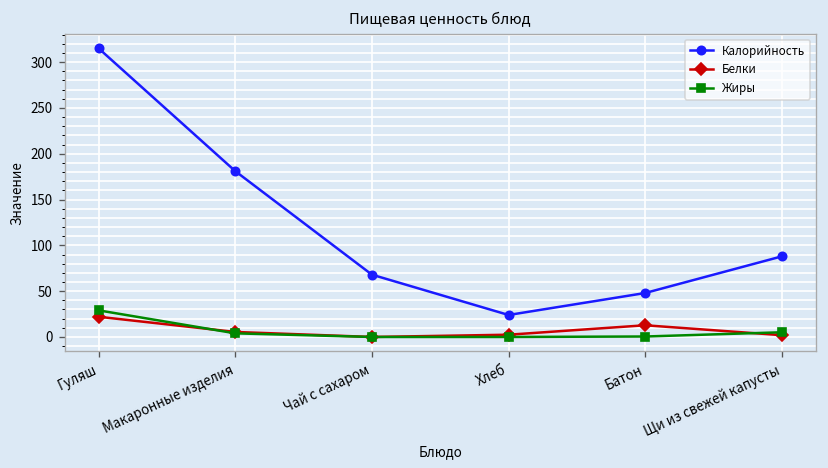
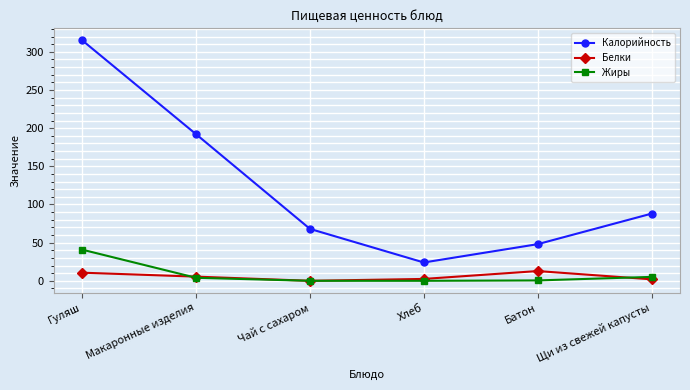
  {
    "Калорийность": {
      "Гуляш": 320,
-     "Макаронные изделия": 180,
+     "Макаронные изделия": 190,
      "Чай с сахаром": 70,
      "Хлеб": 20,
      "Батон": 50,
      "Щи из свежей капусты": 90
    },
    "Белки": {
-     "Гуляш": 20,
+     "Гуляш": 10,
      "Батон": 10
    },
    "Жиры": {
-     "Гуляш": 30,
+     "Гуляш": 40,
      "Батон": 0
    }
  }
